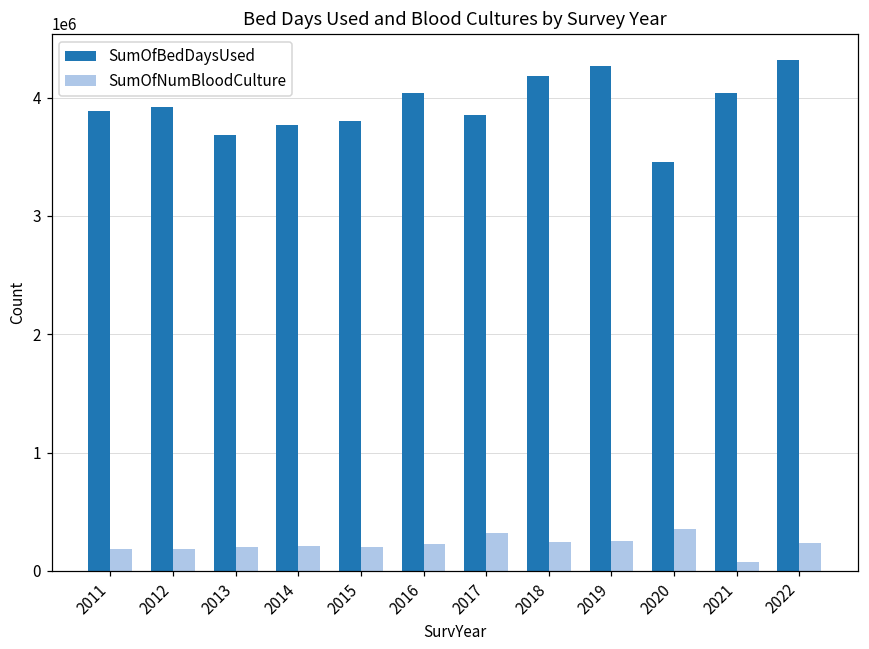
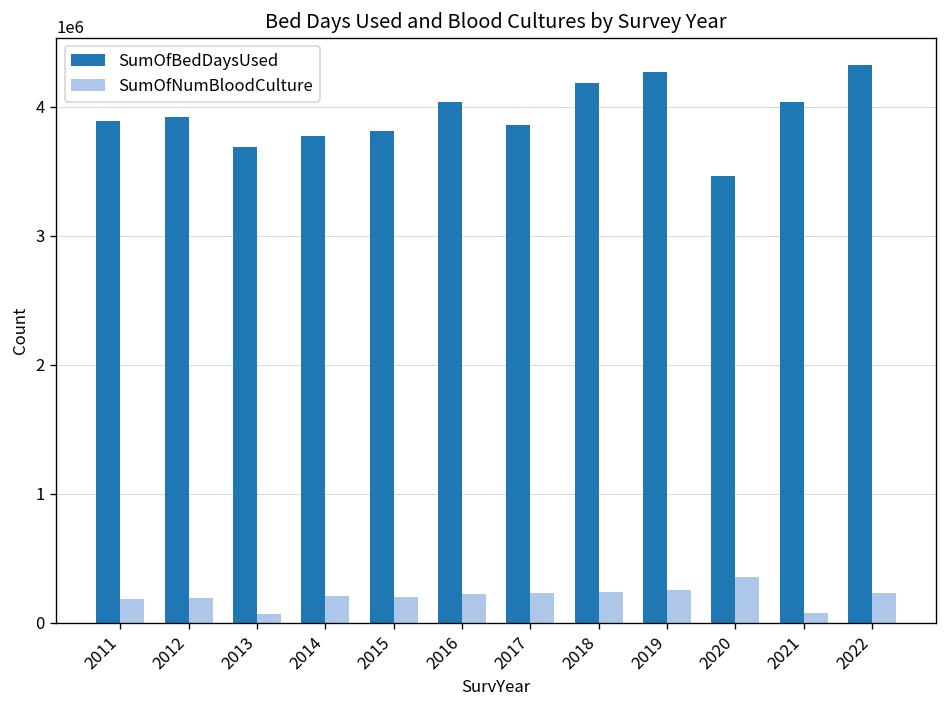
  {
    "SumOfBedDaysUsed": {
      "2011": 3890000,
      "2012": 3920000,
      "2013": 3680000,
      "2014": 3770000,
      "2015": 3810000,
      "2016": 4040000,
      "2017": 3850000,
      "2018": 4180000,
      "2019": 4270000,
      "2020": 3460000,
      "2021": 4040000,
      "2022": 4320000
    },
    "SumOfNumBloodCulture": {
      "2011": 180000,
      "2012": 190000,
-     "2013": 200000,
+     "2013": 70000,
      "2014": 210000,
      "2015": 200000,
      "2016": 230000,
-     "2017": 320000,
+     "2017": 230000,
      "2018": 240000,
      "2019": 250000,
      "2020": 350000,
      "2021": 70000,
      "2022": 230000
    }
  }
